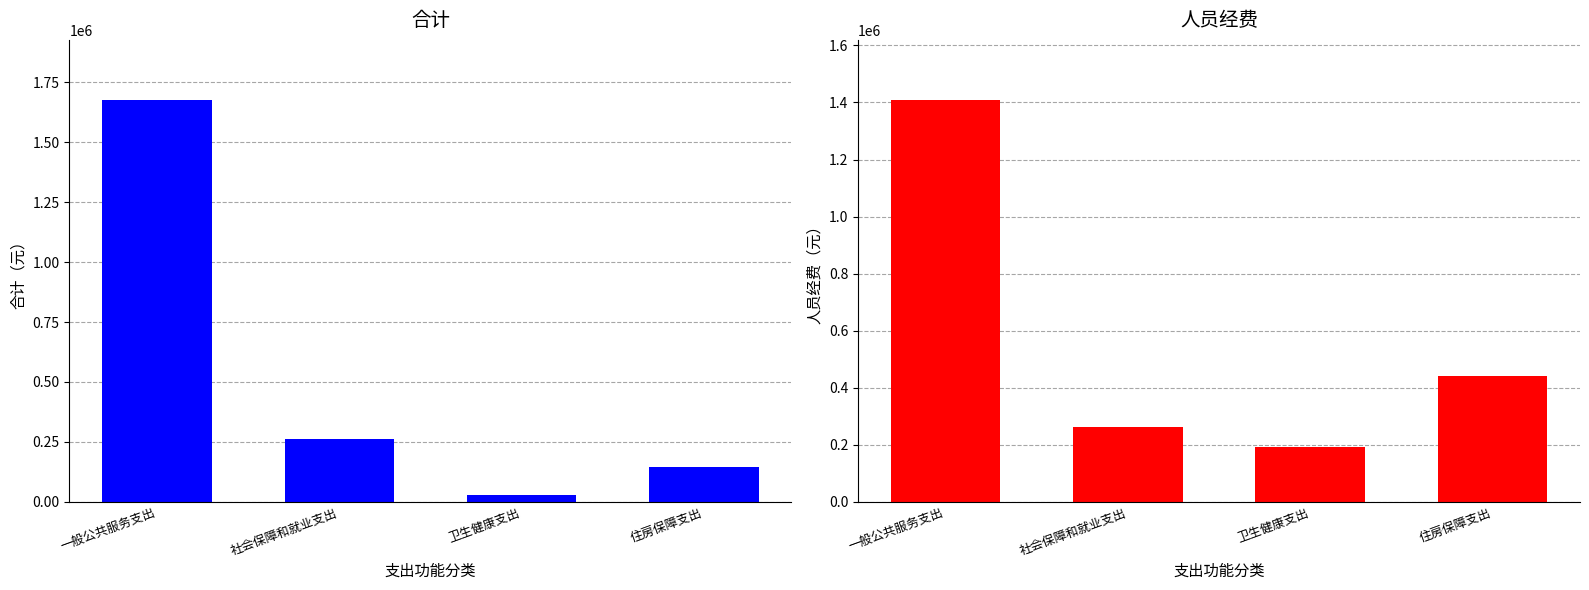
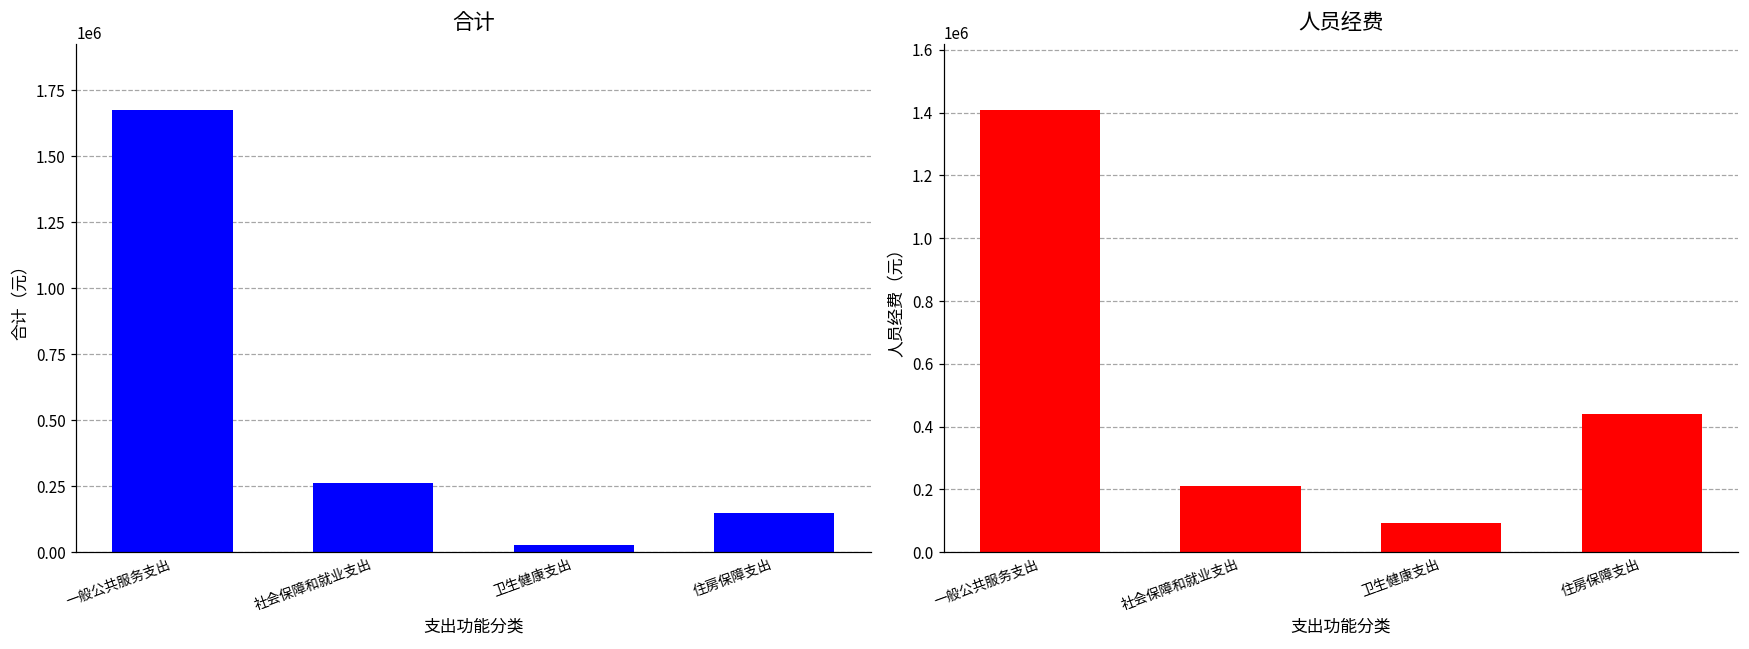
  {
    "合计": {
      "一般公共服务支出": 1670000,
      "社会保障和就业支出": 260000,
      "卫生健康支出": 30000,
      "住房保障支出": 150000
    },
    "人员经费": {
      "一般公共服务支出": 1410000,
-     "社会保障和就业支出": 260000,
-     "卫生健康支出": 190000,
+     "社会保障和就业支出": 210000,
+     "卫生健康支出": 90000,
      "住房保障支出": 440000
    }
  }
